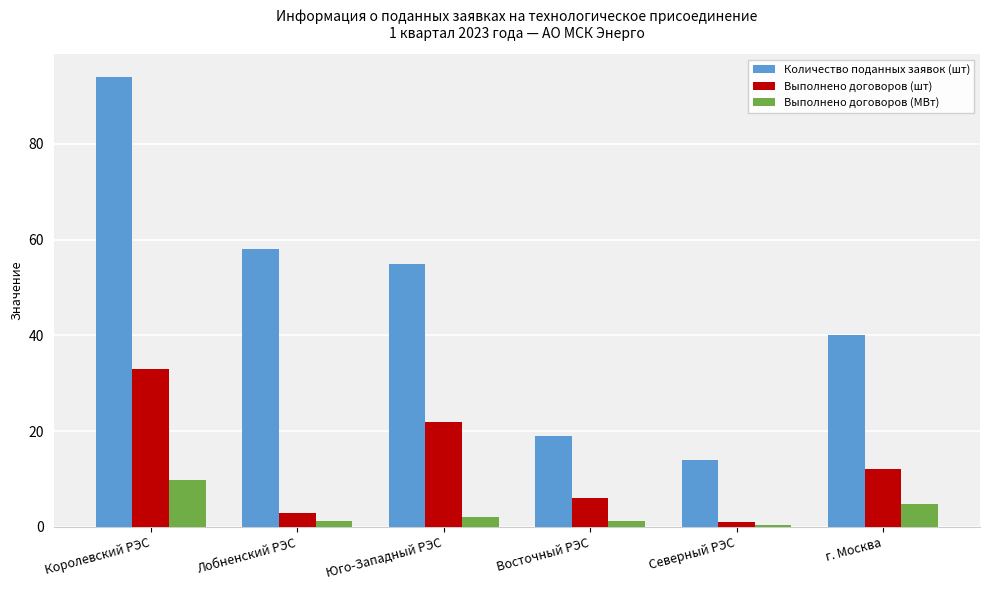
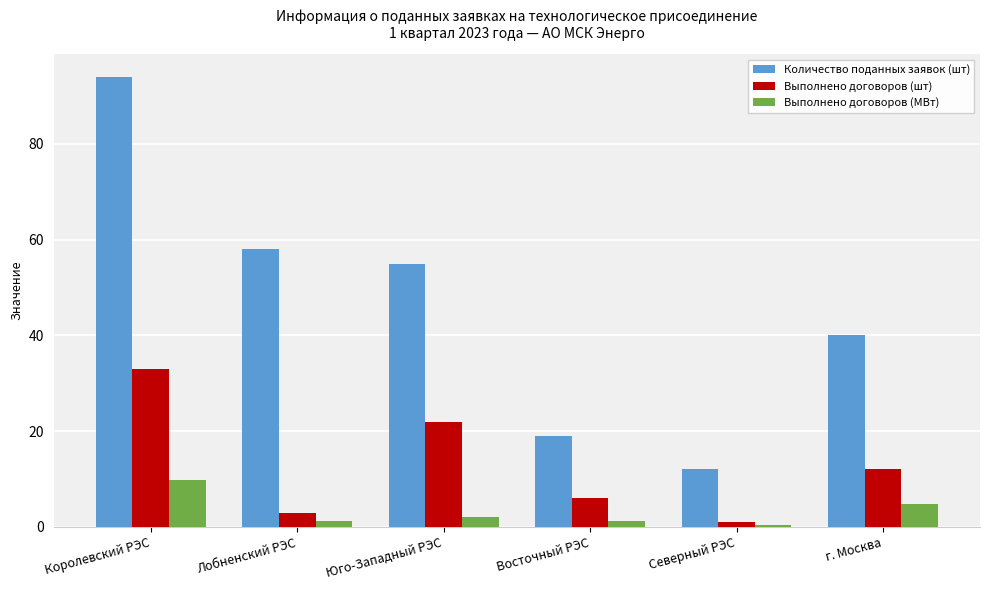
  {
    "Количество поданных заявок (шт)": {
      "Королевский РЭС": 94,
      "Лобненский РЭС": 58,
      "Юго-Западный РЭС": 55,
      "Восточный РЭС": 19,
-     "Северный РЭС": 14,
+     "Северный РЭС": 12,
      "г. Москва": 40
    },
    "Выполнено договоров (шт)": {
      "Королевский РЭС": 33,
      "Лобненский РЭС": 3,
      "Юго-Западный РЭС": 22,
      "Восточный РЭС": 6,
      "Северный РЭС": 1,
      "г. Москва": 12
    },
    "Выполнено договоров (МВт)": {
      "Королевский РЭС": 10,
      "Лобненский РЭС": 1,
      "Юго-Западный РЭС": 2,
      "Восточный РЭС": 1,
      "г. Москва": 5
    }
  }
